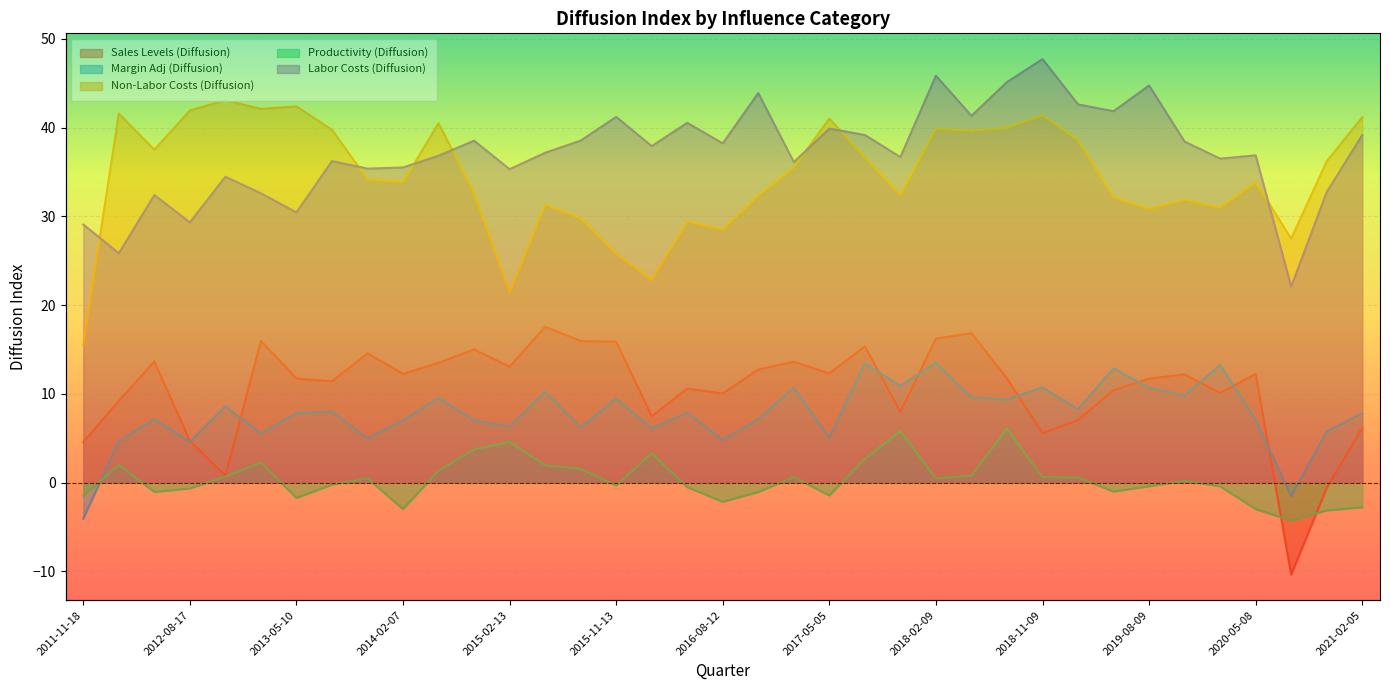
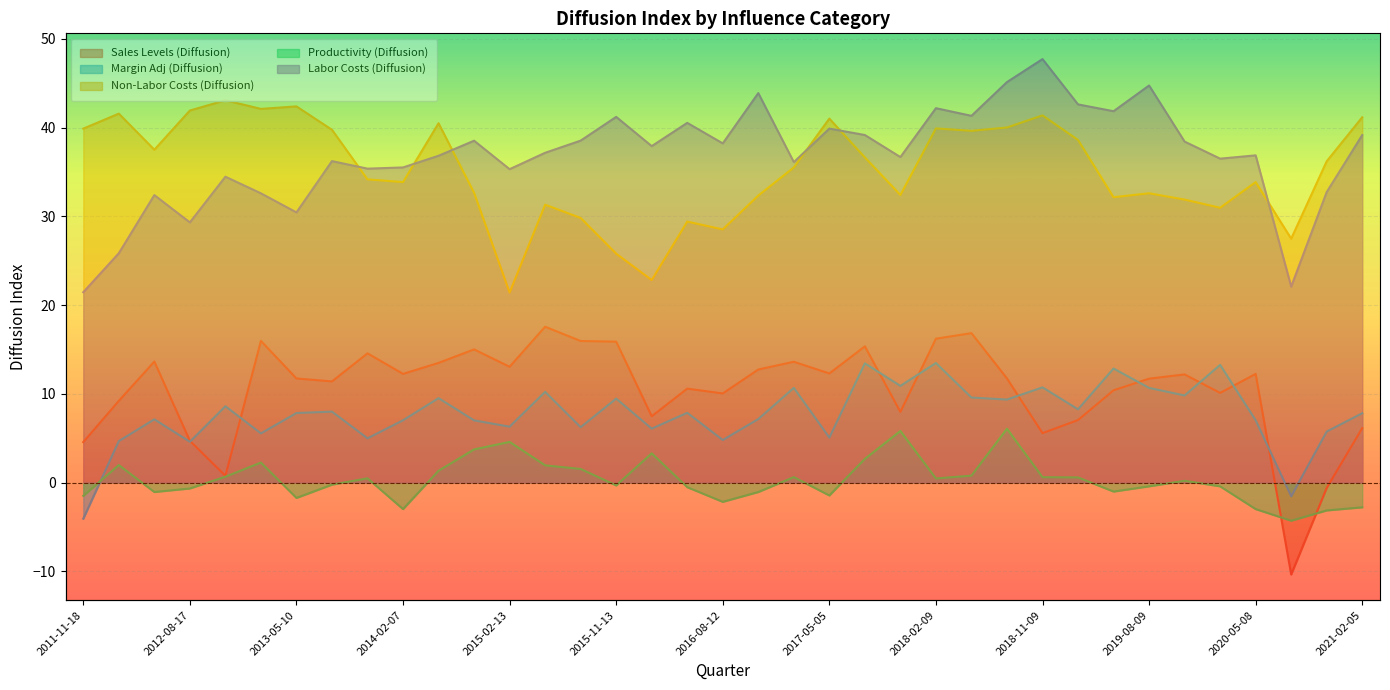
  {
    "Non-Labor Costs (Diffusion)": {
-     "2011-11-18": 15,
+     "2011-11-18": 40,
      "2012-08-17": 42,
      "2013-05-10": 42,
      "2014-02-07": 34,
      "2015-02-13": 21,
      "2015-11-13": 26,
      "2016-08-12": 29,
      "2017-05-05": 41,
      "2018-02-09": 40,
      "2018-11-09": 41,
-     "2019-08-09": 31,
+     "2019-08-09": 33,
      "2020-05-08": 34,
      "2021-02-05": 41
    },
    "Labor Costs (Diffusion)": {
-     "2011-11-18": 29,
+     "2011-11-18": 21,
      "2012-08-17": 29,
      "2013-05-10": 30,
      "2014-02-07": 36,
      "2015-02-13": 35,
      "2015-11-13": 41,
      "2016-08-12": 38,
      "2017-05-05": 40,
-     "2018-02-09": 46,
+     "2018-02-09": 42,
      "2018-11-09": 48,
      "2019-08-09": 45,
      "2020-05-08": 37,
      "2021-02-05": 39
    }
  }
